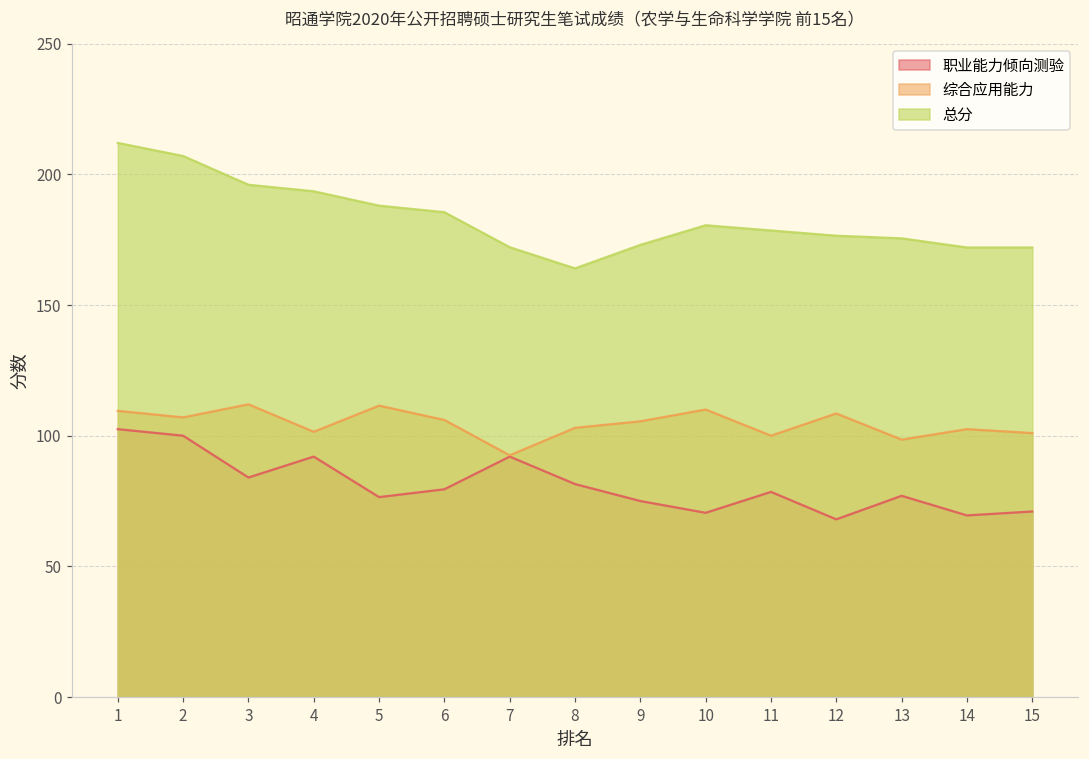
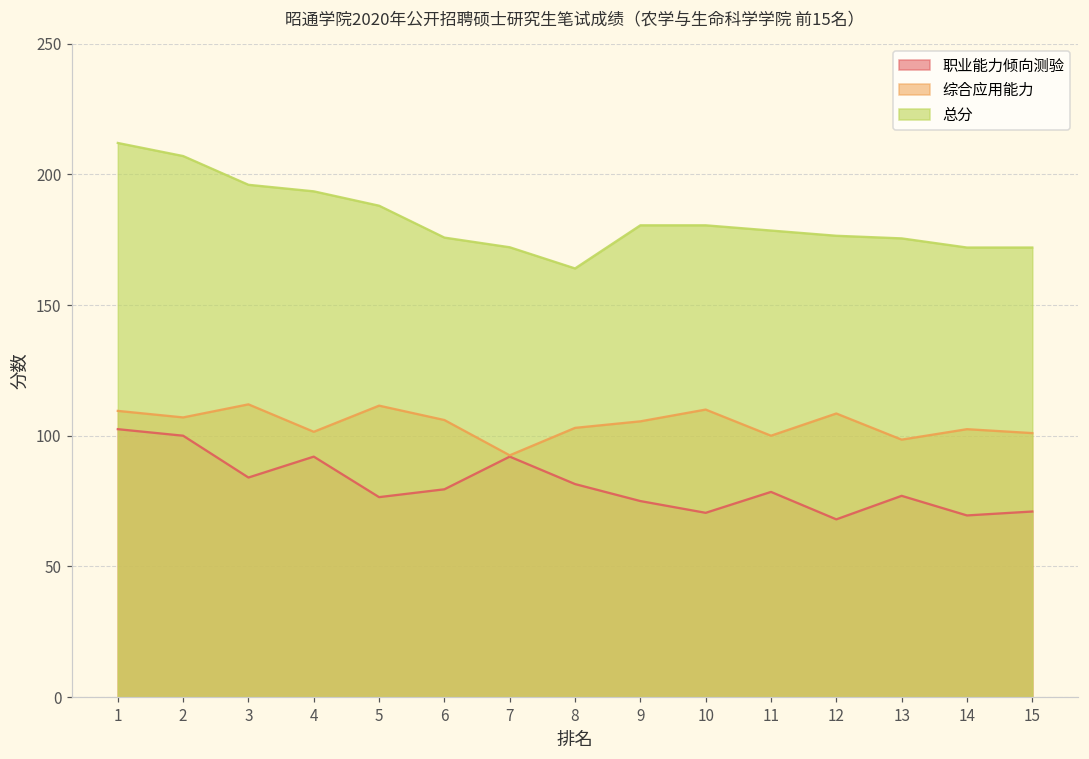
  {
    "总分": {
      "1": 212,
      "2": 207,
      "3": 196,
      "4": 194,
      "5": 188,
-     "6": 186,
+     "6": 176,
      "7": 172,
      "8": 164,
-     "9": 173,
+     "9": 181,
      "10": 181,
      "11": 179,
      "12": 177,
      "13": 176,
      "14": 172,
      "15": 172
    }
  }
